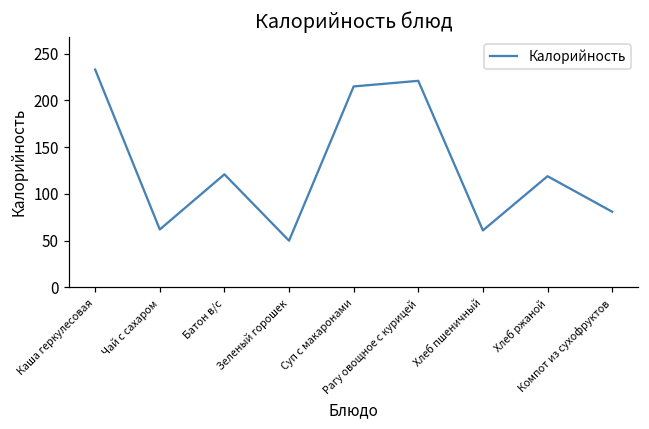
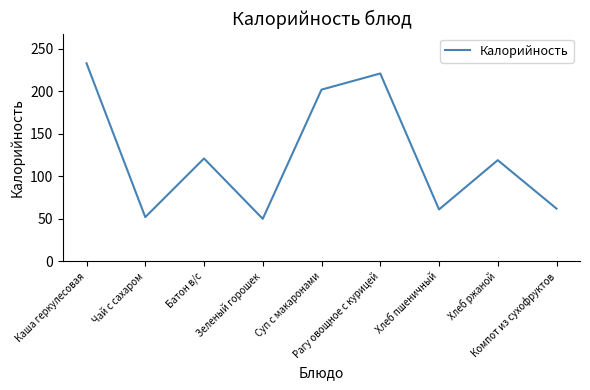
  {
    "Каша геркулесовая": 230,
-   "Чай с сахаром": 60,
+   "Чай с сахаром": 50,
    "Батон в/с": 120,
    "Зеленый горошек": 50,
-   "Суп с макаронами": 220,
+   "Суп с макаронами": 200,
    "Рагу овощное с курицей": 220,
    "Хлеб пшеничный": 60,
    "Хлеб ржаной": 120,
-   "Компот из сухофруктов": 80
+   "Компот из сухофруктов": 60
  }
